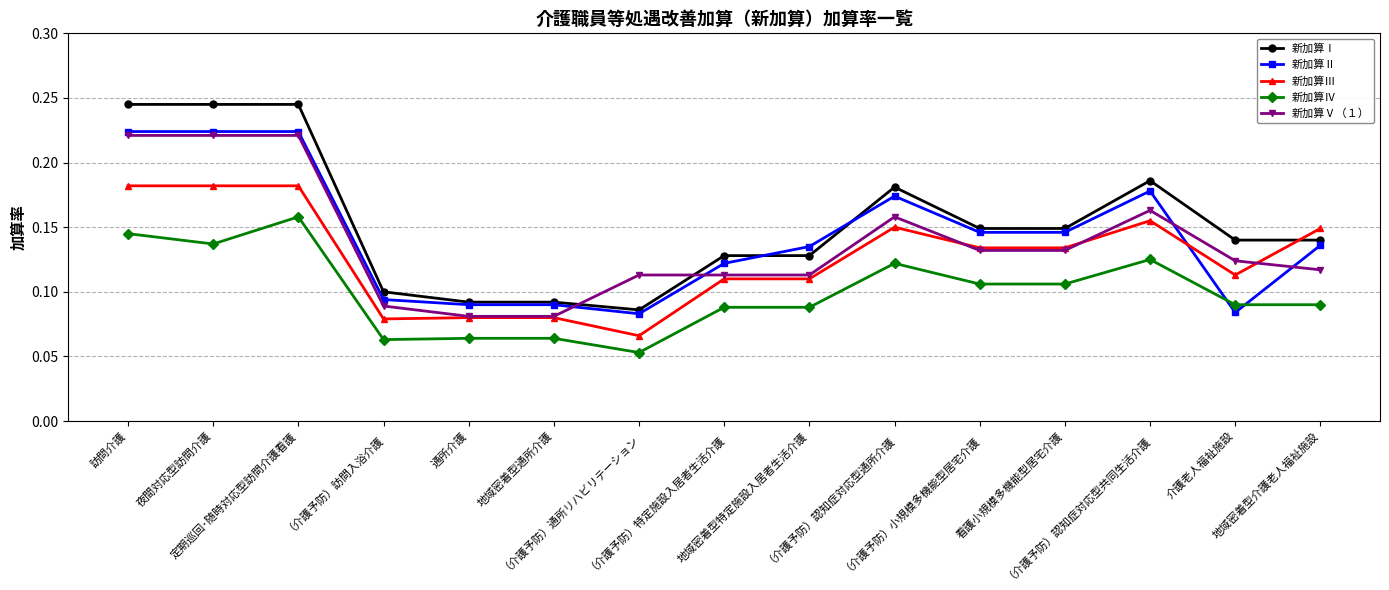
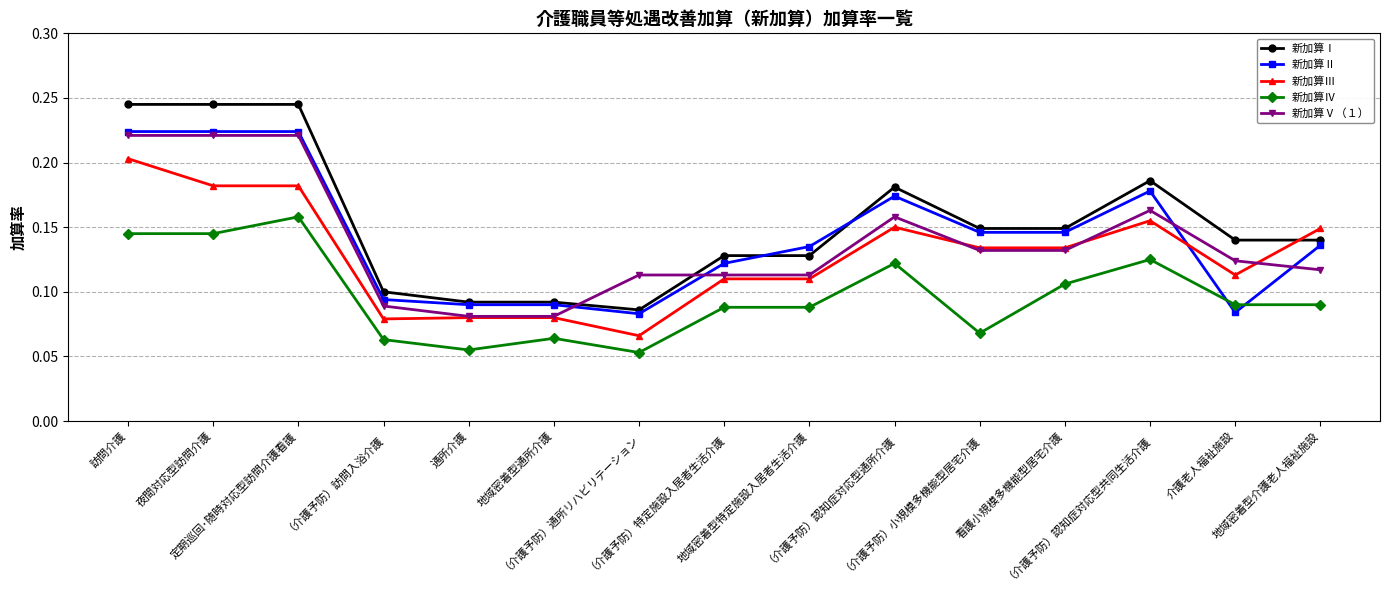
  {
    "新加算Ⅰ": {
      "訪問介護": 0.245,
      "夜間対応型訪問介護": 0.245,
      "定期巡回･随時対応型訪問介護看護": 0.245,
      "（介護予防）訪問入浴介護": 0.100,
      "通所介護": 0.092,
      "地域密着型通所介護": 0.092,
      "（介護予防）通所リハビリテーション": 0.086,
      "（介護予防）特定施設入居者生活介護": 0.128,
      "地域密着型特定施設入居者生活介護": 0.128,
      "（介護予防）認知症対応型通所介護": 0.181,
      "（介護予防）小規模多機能型居宅介護": 0.149,
      "看護小規模多機能型居宅介護": 0.149,
      "（介護予防）認知症対応型共同生活介護": 0.186,
      "介護老人福祉施設": 0.140,
      "地域密着型介護老人福祉施設": 0.140
    },
    "新加算Ⅱ": {
      "訪問介護": 0.224,
      "夜間対応型訪問介護": 0.224,
      "定期巡回･随時対応型訪問介護看護": 0.224,
      "（介護予防）訪問入浴介護": 0.094,
      "通所介護": 0.090,
      "地域密着型通所介護": 0.090,
      "（介護予防）通所リハビリテーション": 0.083,
      "（介護予防）特定施設入居者生活介護": 0.122,
      "地域密着型特定施設入居者生活介護": 0.135,
      "（介護予防）認知症対応型通所介護": 0.174,
      "（介護予防）小規模多機能型居宅介護": 0.146,
      "看護小規模多機能型居宅介護": 0.146,
      "（介護予防）認知症対応型共同生活介護": 0.178,
      "介護老人福祉施設": 0.084,
      "地域密着型介護老人福祉施設": 0.136
    },
    "新加算Ⅲ": {
-     "訪問介護": 0.182,
+     "訪問介護": 0.203,
      "夜間対応型訪問介護": 0.182,
      "定期巡回･随時対応型訪問介護看護": 0.182,
      "（介護予防）訪問入浴介護": 0.079,
      "（介護予防）通所リハビリテーション": 0.066,
      "（介護予防）特定施設入居者生活介護": 0.110,
      "地域密着型特定施設入居者生活介護": 0.110,
      "（介護予防）認知症対応型通所介護": 0.150,
      "（介護予防）認知症対応型共同生活介護": 0.155,
      "介護老人福祉施設": 0.113,
      "地域密着型介護老人福祉施設": 0.149
    },
    "新加算Ⅳ": {
      "訪問介護": 0.145,
-     "夜間対応型訪問介護": 0.137,
+     "夜間対応型訪問介護": 0.145,
      "定期巡回･随時対応型訪問介護看護": 0.158,
      "（介護予防）訪問入浴介護": 0.063,
-     "通所介護": 0.064,
+     "通所介護": 0.055,
      "地域密着型通所介護": 0.064,
      "（介護予防）通所リハビリテーション": 0.053,
      "（介護予防）特定施設入居者生活介護": 0.088,
      "地域密着型特定施設入居者生活介護": 0.088,
      "（介護予防）認知症対応型通所介護": 0.122,
-     "（介護予防）小規模多機能型居宅介護": 0.106,
+     "（介護予防）小規模多機能型居宅介護": 0.068,
      "看護小規模多機能型居宅介護": 0.106,
      "（介護予防）認知症対応型共同生活介護": 0.125,
      "介護老人福祉施設": 0.090,
      "地域密着型介護老人福祉施設": 0.090
    },
    "新加算Ⅴ（１）": {
      "訪問介護": 0.221,
      "夜間対応型訪問介護": 0.221,
      "定期巡回･随時対応型訪問介護看護": 0.221,
      "（介護予防）訪問入浴介護": 0.089,
      "（介護予防）通所リハビリテーション": 0.113,
      "（介護予防）特定施設入居者生活介護": 0.113,
      "地域密着型特定施設入居者生活介護": 0.113,
      "（介護予防）認知症対応型通所介護": 0.158,
      "（介護予防）認知症対応型共同生活介護": 0.163,
      "介護老人福祉施設": 0.124,
      "地域密着型介護老人福祉施設": 0.117
    }
  }
